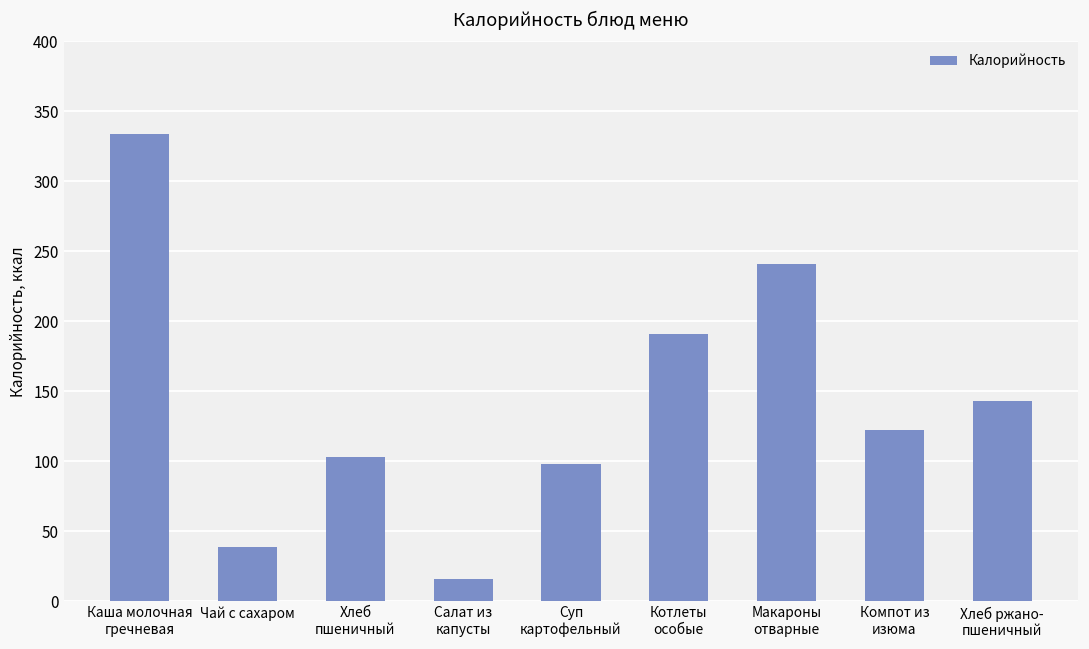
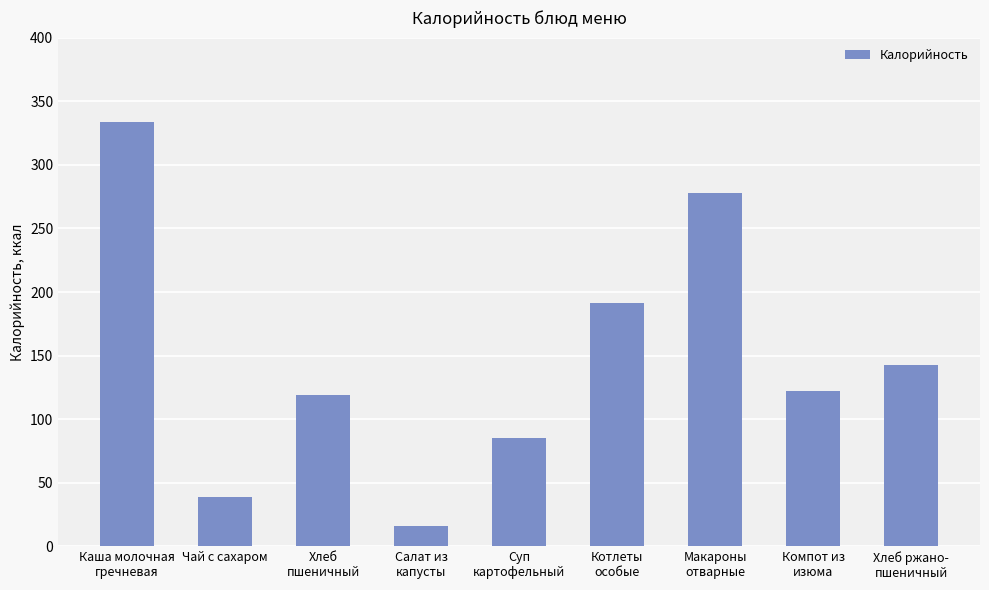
  {
    "Каша молочная гречневая": 334,
    "Чай с сахаром": 39,
-   "Хлеб пшеничный": 103,
+   "Хлеб пшеничный": 119,
    "Салат из капусты": 16,
-   "Суп картофельный": 98,
+   "Суп картофельный": 85,
    "Котлеты особые": 191,
-   "Макароны отварные": 241,
+   "Макароны отварные": 278,
    "Компот из изюма": 122,
    "Хлеб ржано- пшеничный": 143
  }
